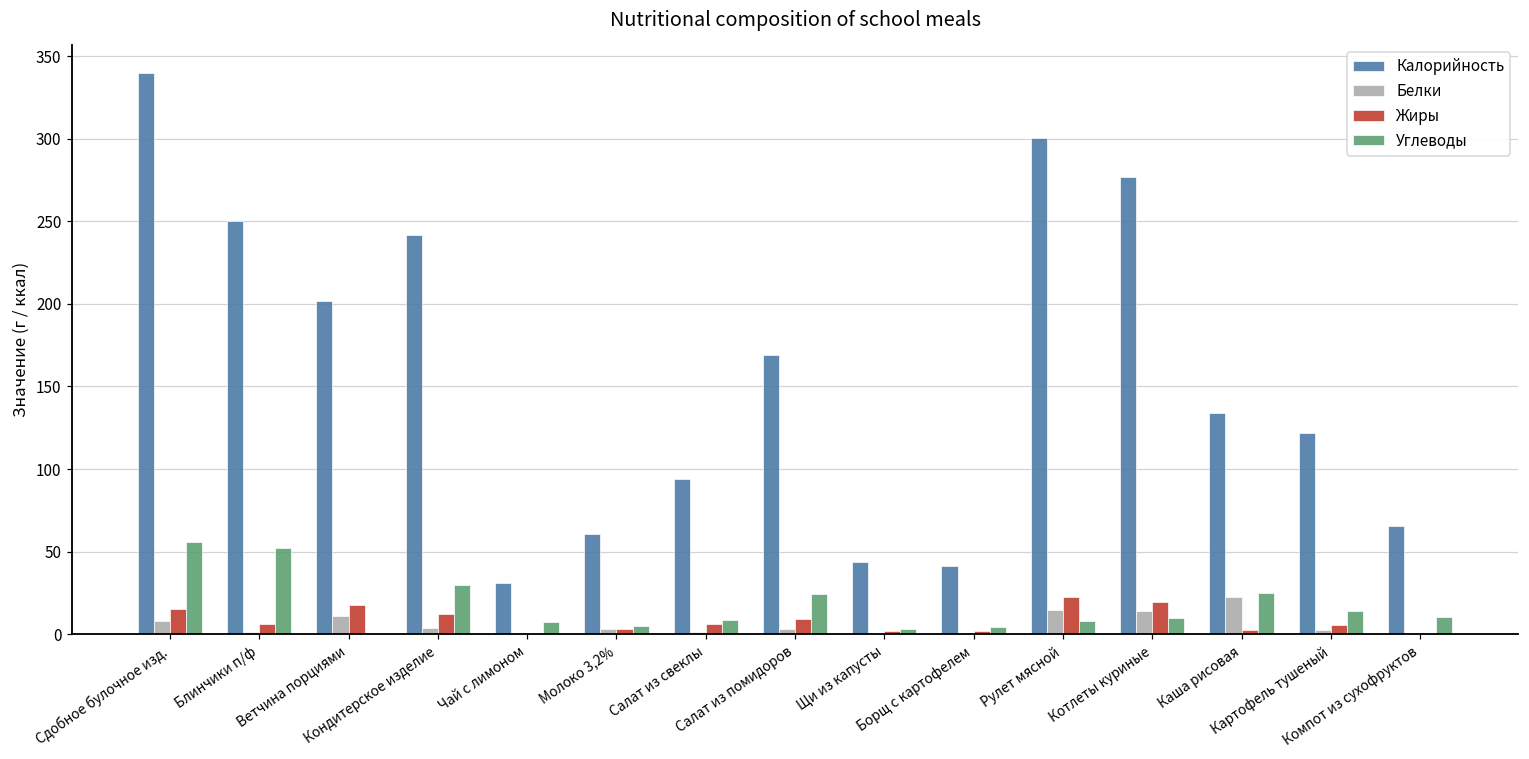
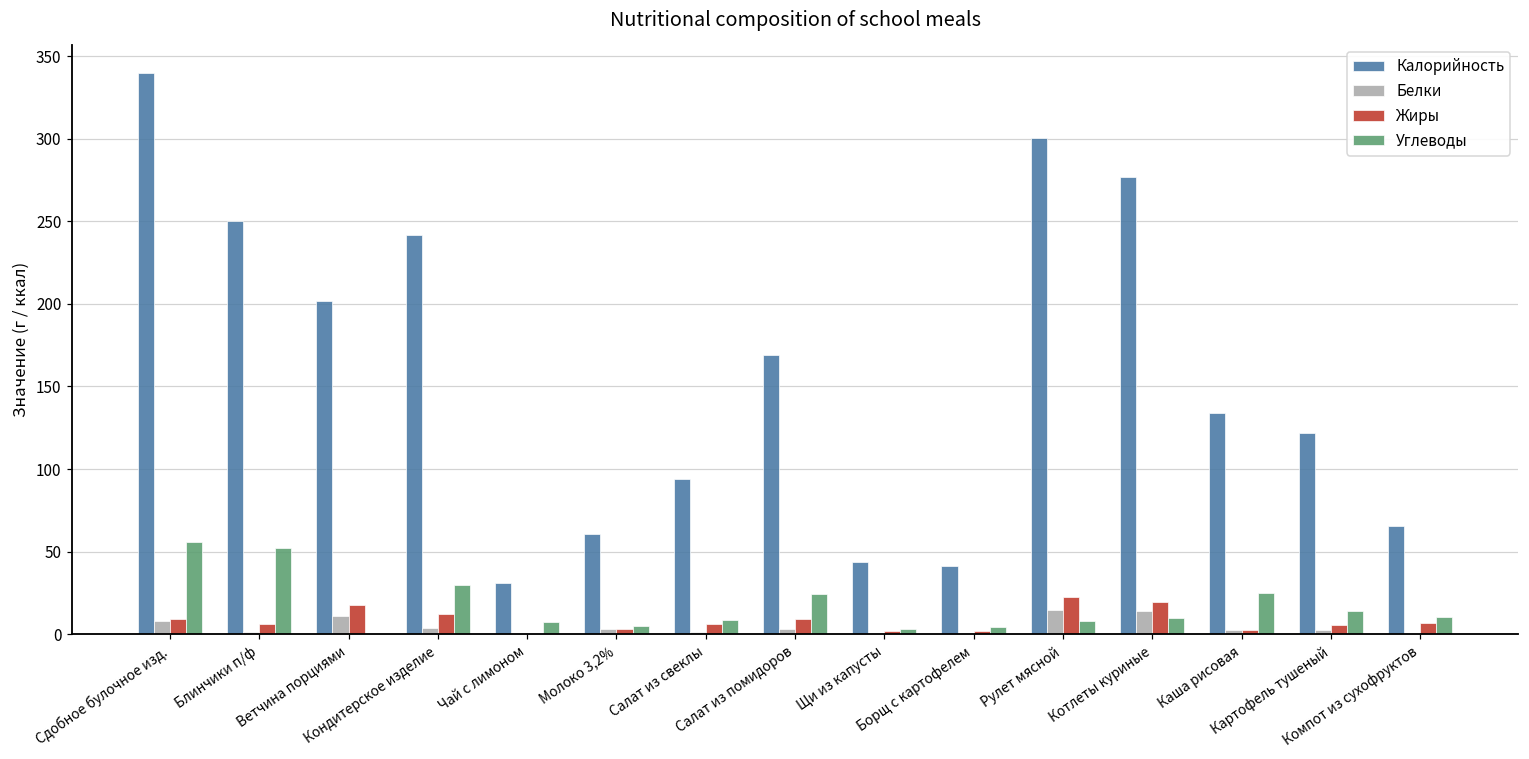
  {
    "Калорийность": {
      "Сдобное булочное изд.": 340,
      "Блинчики п/ф": 250,
      "Ветчина порциями": 202,
      "Кондитерское изделие": 242,
      "Чай с лимоном": 31,
      "Молоко 3,2%": 61,
      "Салат из свеклы": 94,
      "Салат из помидоров": 169,
      "Щи из капусты": 44,
      "Борщ с картофелем": 42,
      "Рулет мясной": 301,
      "Котлеты куриные": 277,
      "Каша рисовая": 134,
      "Картофель тушеный": 122,
      "Компот из сухофруктов": 66
    },
    "Белки": {
      "Сдобное булочное изд.": 8,
      "Ветчина порциями": 11,
      "Кондитерское изделие": 4,
      "Молоко 3,2%": 3,
      "Салат из помидоров": 3,
      "Рулет мясной": 15,
      "Котлеты куриные": 14,
-     "Каша рисовая": 23,
+     "Каша рисовая": 2,
      "Картофель тушеный": 3
    },
    "Жиры": {
-     "Сдобное булочное изд.": 16,
+     "Сдобное булочное изд.": 9,
      "Блинчики п/ф": 6,
      "Ветчина порциями": 18,
      "Кондитерское изделие": 12,
      "Молоко 3,2%": 3,
      "Салат из свеклы": 6,
      "Салат из помидоров": 9,
      "Щи из капусты": 2,
      "Борщ с картофелем": 2,
      "Рулет мясной": 22,
      "Котлеты куриные": 19,
      "Каша рисовая": 3,
      "Картофель тушеный": 5,
-     "Компот из сухофруктов": 0
+     "Компот из сухофруктов": 7
    },
    "Углеводы": {
      "Сдобное булочное изд.": 56,
      "Блинчики п/ф": 52,
      "Ветчина порциями": 0,
      "Кондитерское изделие": 30,
      "Чай с лимоном": 8,
      "Молоко 3,2%": 5,
      "Салат из свеклы": 8,
      "Салат из помидоров": 24,
      "Щи из капусты": 3,
      "Борщ с картофелем": 4,
      "Рулет мясной": 8,
      "Котлеты куриные": 10,
      "Каша рисовая": 25,
      "Картофель тушеный": 14,
      "Компот из сухофруктов": 11
    }
  }
